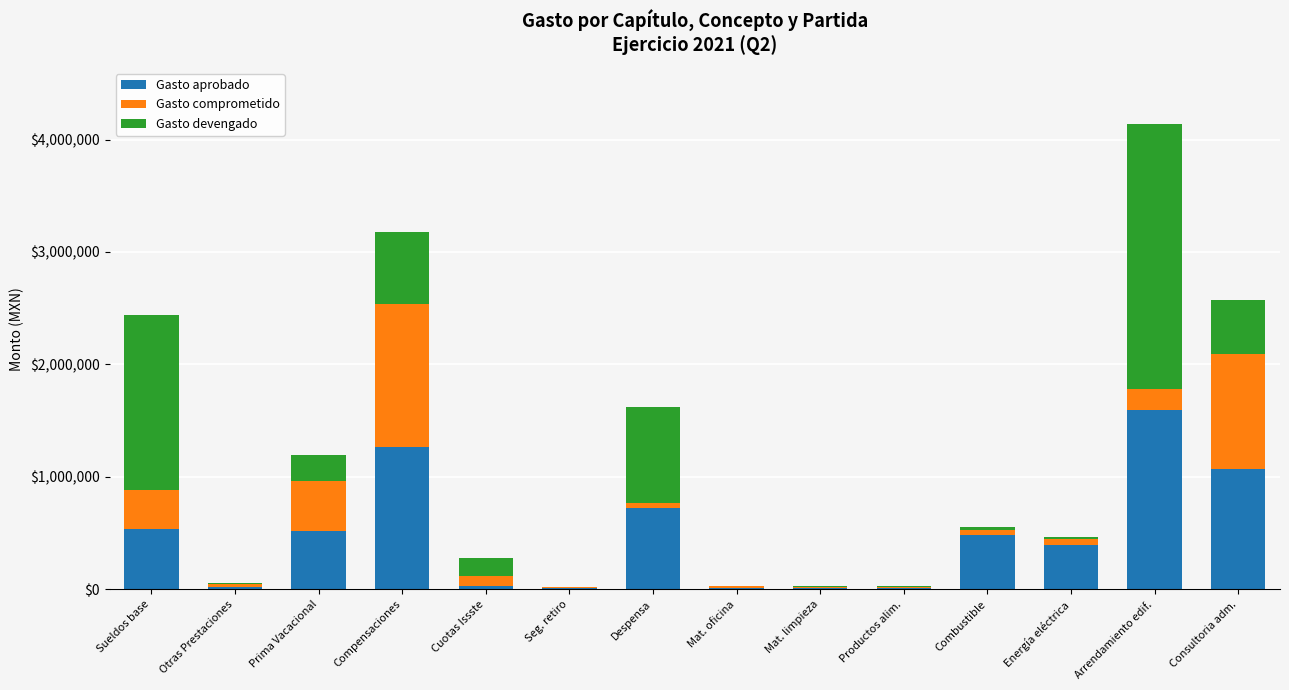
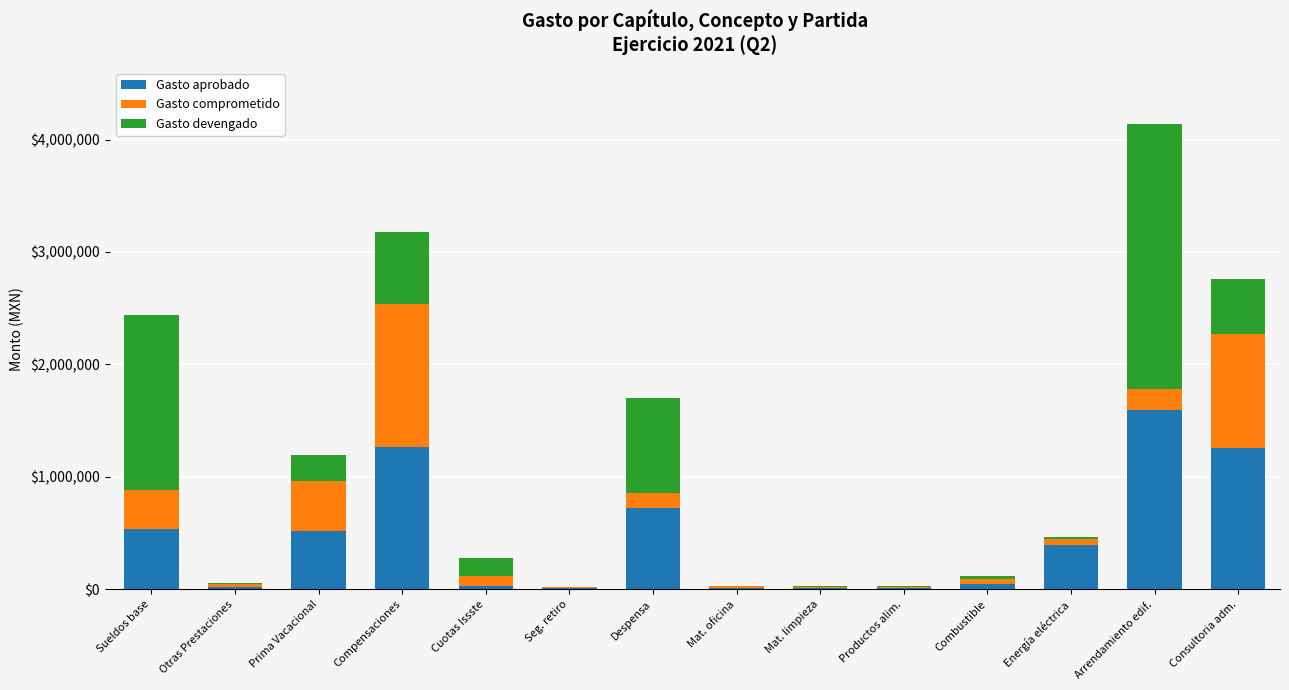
  {
    "Gasto aprobado": {
      "Sueldos base": "$540,000",
      "Otras Prestaciones": "$20,000",
      "Prima Vacacional": "$520,000",
      "Compensaciones": "$1,270,000",
      "Cuotas Issste": "$30,000",
      "Despensa": "$720,000",
-     "Combustible": "$480,000",
+     "Combustible": "$50,000",
      "Energía eléctrica": "$400,000",
      "Arrendamiento edif.": "$1,600,000",
-     "Consultoria adm.": "$1,070,000"
+     "Consultoria adm.": "$1,260,000"
    },
    "Gasto comprometido": {
      "Sueldos base": "$350,000",
      "Otras Prestaciones": "$20,000",
      "Prima Vacacional": "$440,000",
      "Compensaciones": "$1,270,000",
      "Cuotas Issste": "$90,000",
-     "Despensa": "$50,000",
+     "Despensa": "$130,000",
      "Combustible": "$50,000",
      "Energía eléctrica": "$50,000",
      "Arrendamiento edif.": "$190,000",
      "Consultoria adm.": "$1,010,000"
    },
    "Gasto devengado": {
      "Sueldos base": "$1,550,000",
      "Prima Vacacional": "$240,000",
      "Compensaciones": "$640,000",
      "Cuotas Issste": "$160,000",
      "Despensa": "$850,000",
      "Combustible": "$20,000",
      "Arrendamiento edif.": "$2,360,000",
      "Consultoria adm.": "$490,000"
    }
  }
